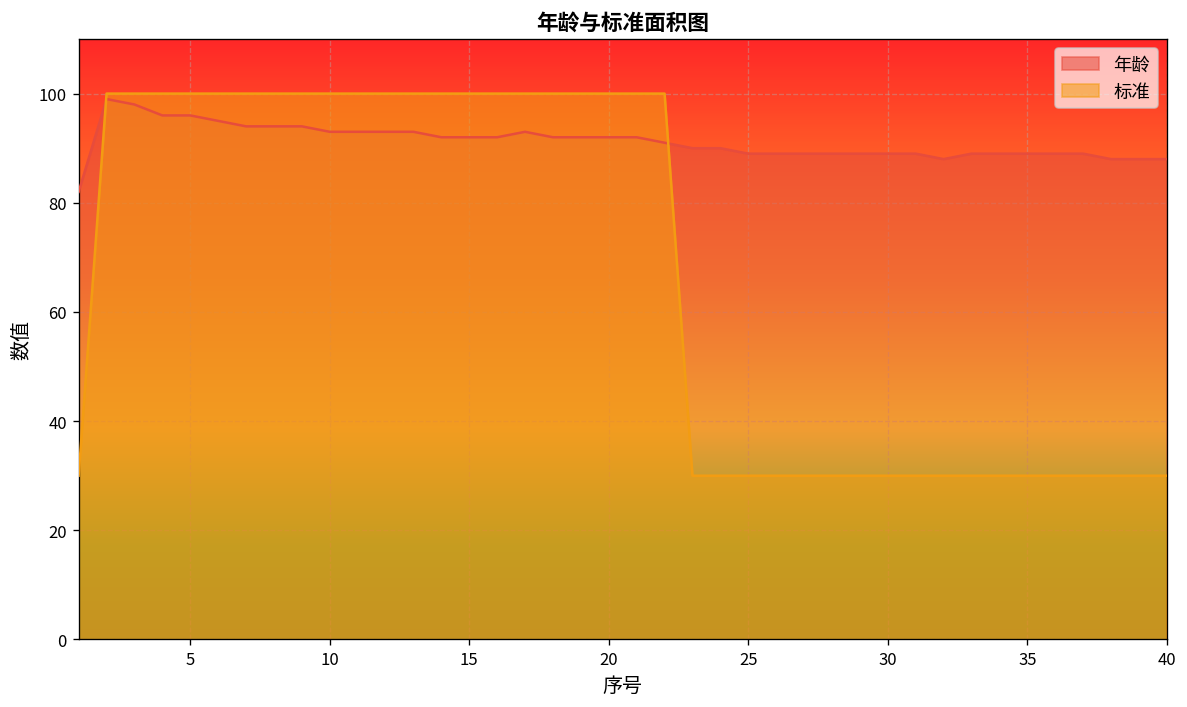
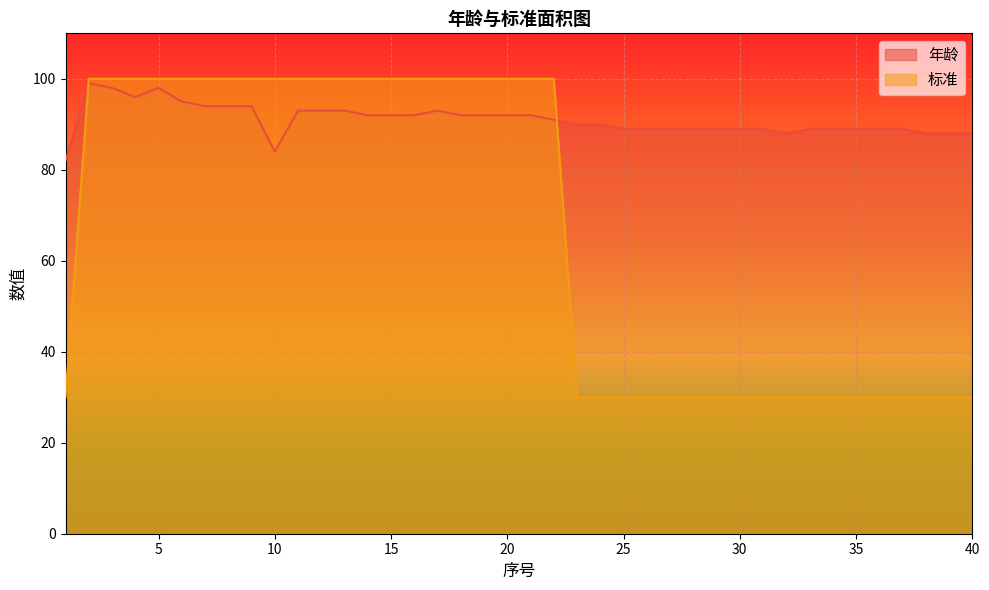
  {
    "年龄": {
-     "5": 96,
-     "10": 93,
+     "5": 98,
+     "10": 84,
      "15": 92,
      "20": 92,
      "25": 89,
      "30": 89,
      "35": 89,
      "40": 88
    },
    "标准": {
      "5": 100,
      "10": 100,
      "15": 100,
      "20": 100,
      "25": 30,
      "30": 30,
      "35": 30,
      "40": 30
    }
  }
